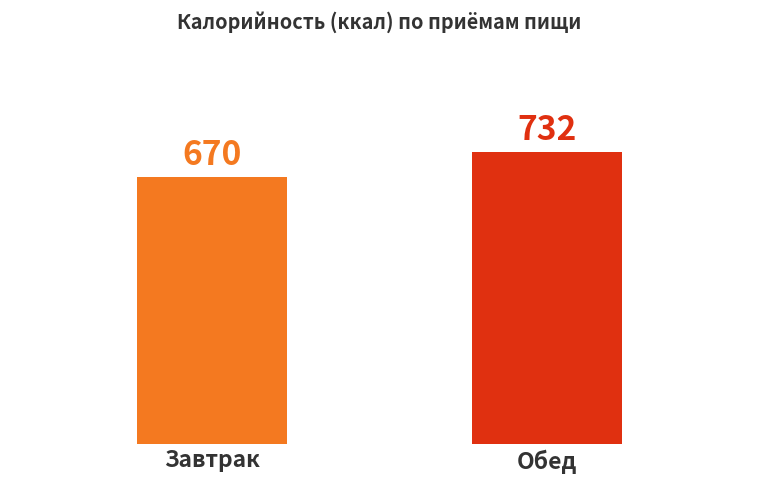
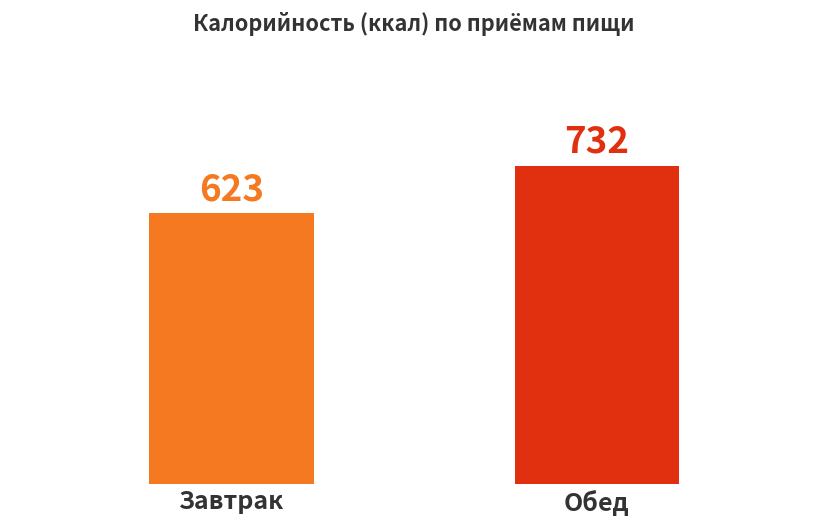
  {
-   "Завтрак": 670
+   "Завтрак": 623
  }
